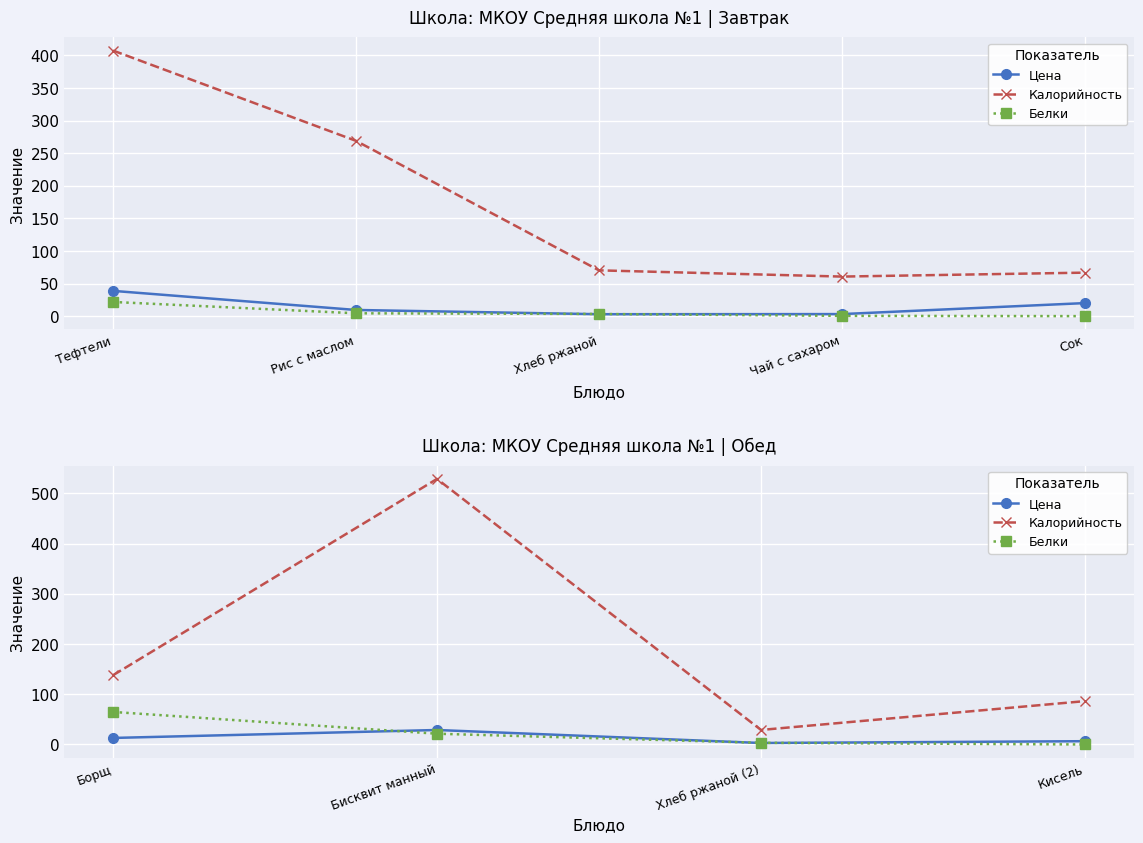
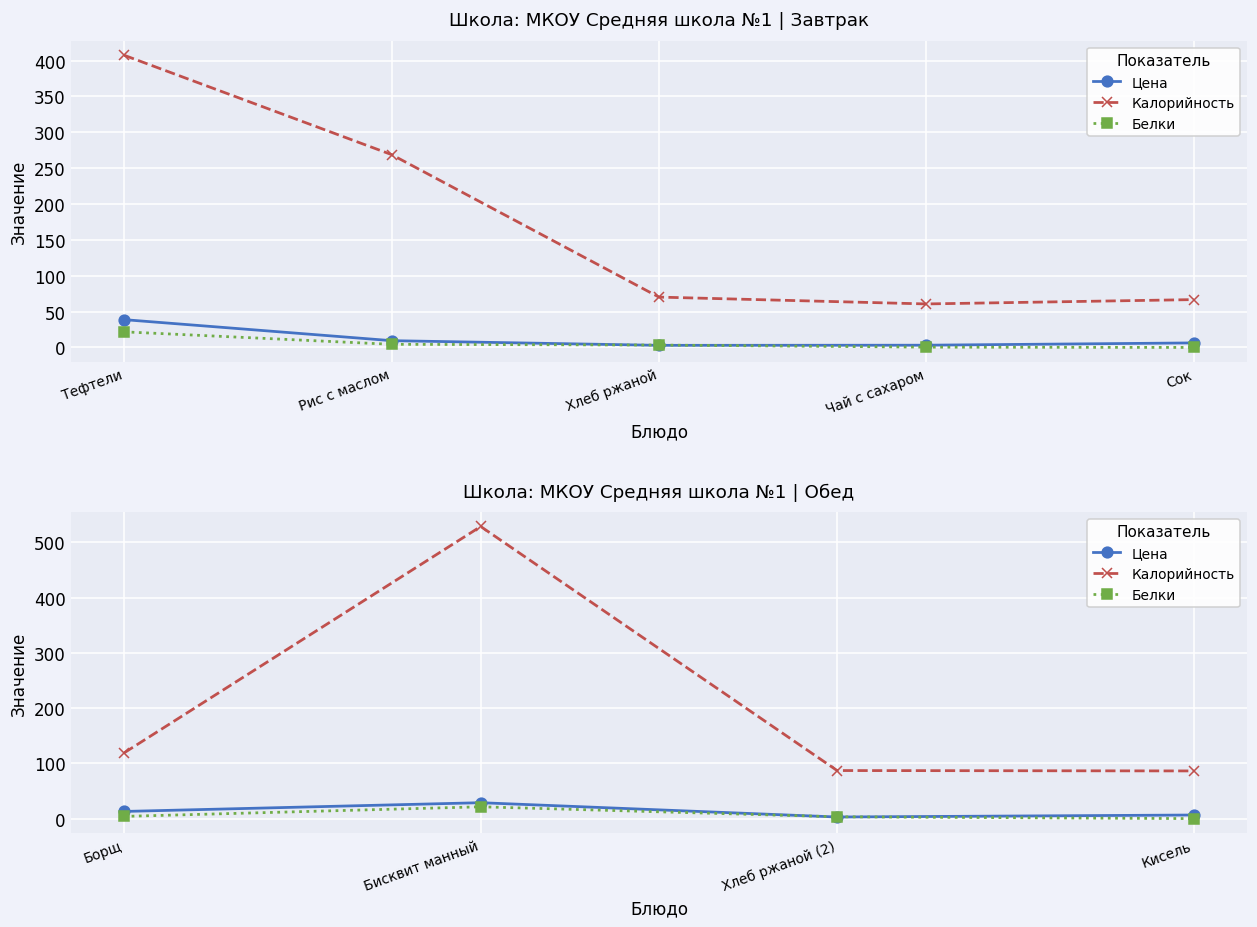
  {
    "Школа: МКОУ Средняя школа №1 | Завтрак": {
      "Цена": {
        "Тефтели": 40,
        "Рис с маслом": 10,
-       "Сок": 20
+       "Сок": 10
      },
      "Калорийность": {
        "Тефтели": 410,
        "Рис с маслом": 270,
        "Хлеб ржаной": 70,
        "Чай с сахаром": 60,
        "Сок": 70
      },
      "Белки": {
        "Тефтели": 20,
        "Рис с маслом": 0,
        "Сок": 0
      }
    },
    "Школа: МКОУ Средняя школа №1 | Обед": {
      "Цена": {
        "Борщ": 10,
        "Бисквит манный": 30,
        "Кисель": 10
      },
      "Калорийность": {
-       "Борщ": 140,
+       "Борщ": 120,
        "Бисквит манный": 530,
-       "Хлеб ржаной (2)": 30,
+       "Хлеб ржаной (2)": 90,
        "Кисель": 90
      },
      "Белки": {
-       "Борщ": 60,
+       "Борщ": 0,
        "Бисквит манный": 20,
        "Кисель": 0
      }
    }
  }
